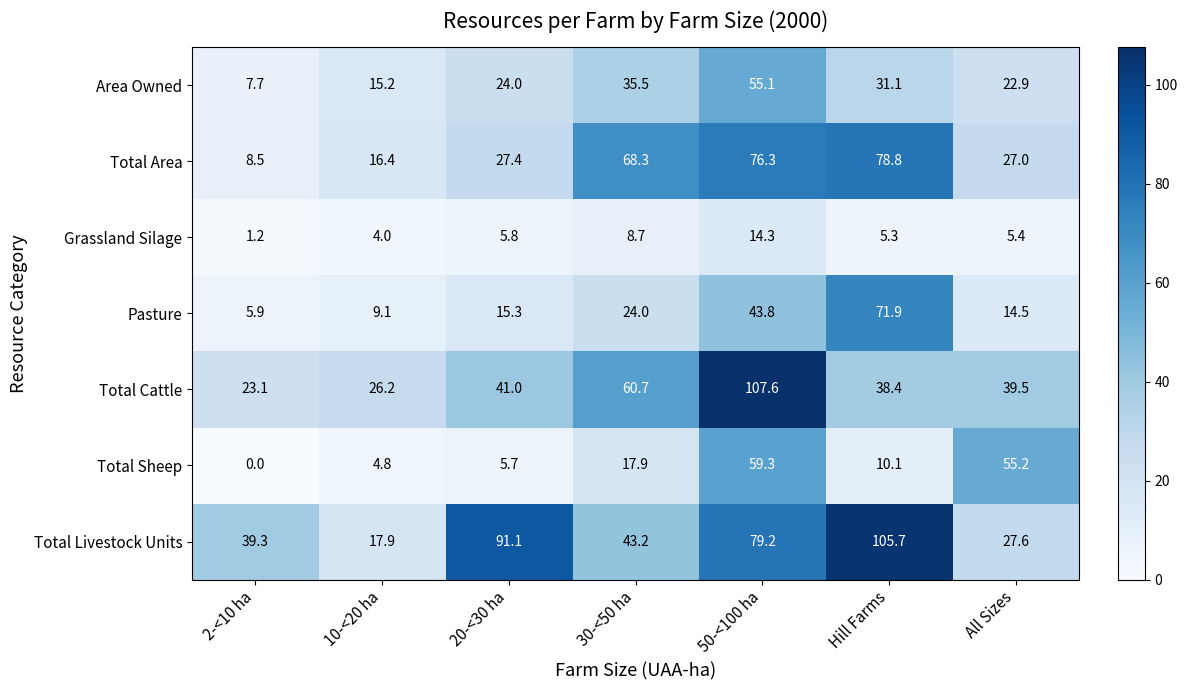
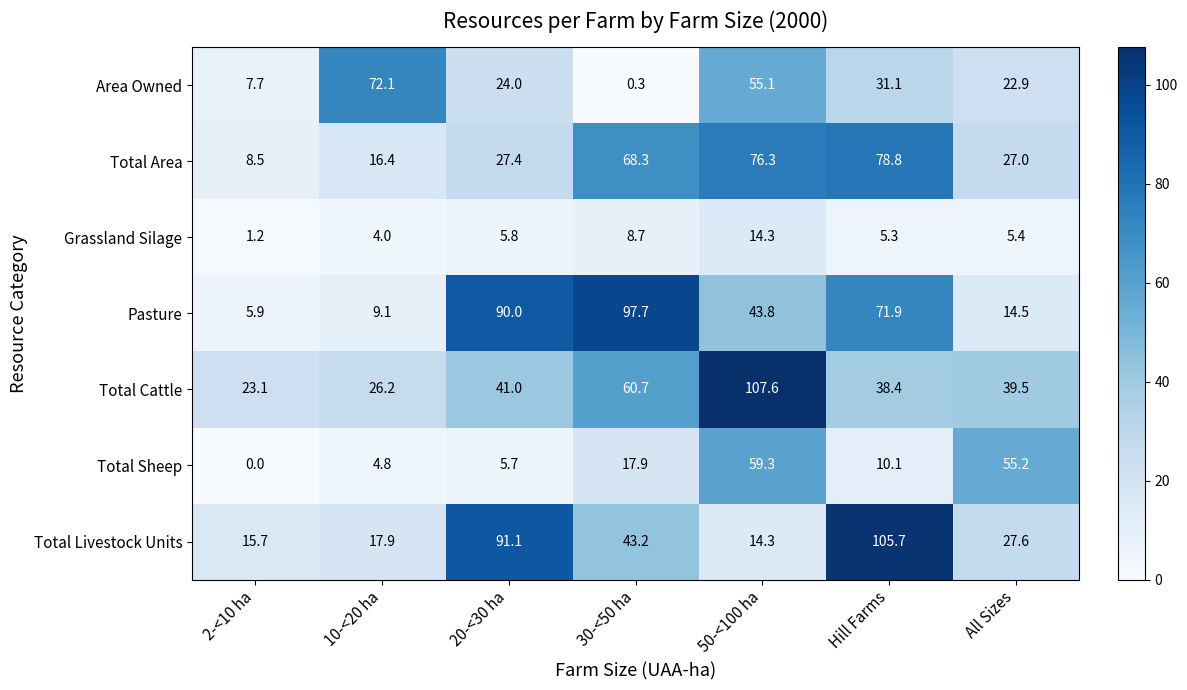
  {
    "Area Owned": {
      "2-<10 ha": 7.7,
-     "10-<20 ha": 15.2,
+     "10-<20 ha": 72.1,
      "20-<30 ha": 24.0,
-     "30-<50 ha": 35.5,
+     "30-<50 ha": 0.3,
      "50-<100 ha": 55.1,
      "Hill Farms": 31.1,
      "All Sizes": 22.9
    },
    "Total Area": {
      "2-<10 ha": 8.5,
      "10-<20 ha": 16.4,
      "20-<30 ha": 27.4,
      "30-<50 ha": 68.3,
      "50-<100 ha": 76.3,
      "Hill Farms": 78.8,
      "All Sizes": 27.0
    },
    "Grassland Silage": {
      "2-<10 ha": 1.2,
      "10-<20 ha": 4.0,
      "20-<30 ha": 5.8,
      "30-<50 ha": 8.7,
      "50-<100 ha": 14.3,
      "Hill Farms": 5.3,
      "All Sizes": 5.4
    },
    "Pasture": {
      "2-<10 ha": 5.9,
      "10-<20 ha": 9.1,
-     "20-<30 ha": 15.3,
-     "30-<50 ha": 24.0,
+     "20-<30 ha": 90.0,
+     "30-<50 ha": 97.7,
      "50-<100 ha": 43.8,
      "Hill Farms": 71.9,
      "All Sizes": 14.5
    },
    "Total Cattle": {
      "2-<10 ha": 23.1,
      "10-<20 ha": 26.2,
      "20-<30 ha": 41.0,
      "30-<50 ha": 60.7,
      "50-<100 ha": 107.6,
      "Hill Farms": 38.4,
      "All Sizes": 39.5
    },
    "Total Sheep": {
      "2-<10 ha": 0.0,
      "10-<20 ha": 4.8,
      "20-<30 ha": 5.7,
      "30-<50 ha": 17.9,
      "50-<100 ha": 59.3,
      "Hill Farms": 10.1,
      "All Sizes": 55.2
    },
    "Total Livestock Units": {
-     "2-<10 ha": 39.3,
+     "2-<10 ha": 15.7,
      "10-<20 ha": 17.9,
      "20-<30 ha": 91.1,
      "30-<50 ha": 43.2,
-     "50-<100 ha": 79.2,
+     "50-<100 ha": 14.3,
      "Hill Farms": 105.7,
      "All Sizes": 27.6
    }
  }
